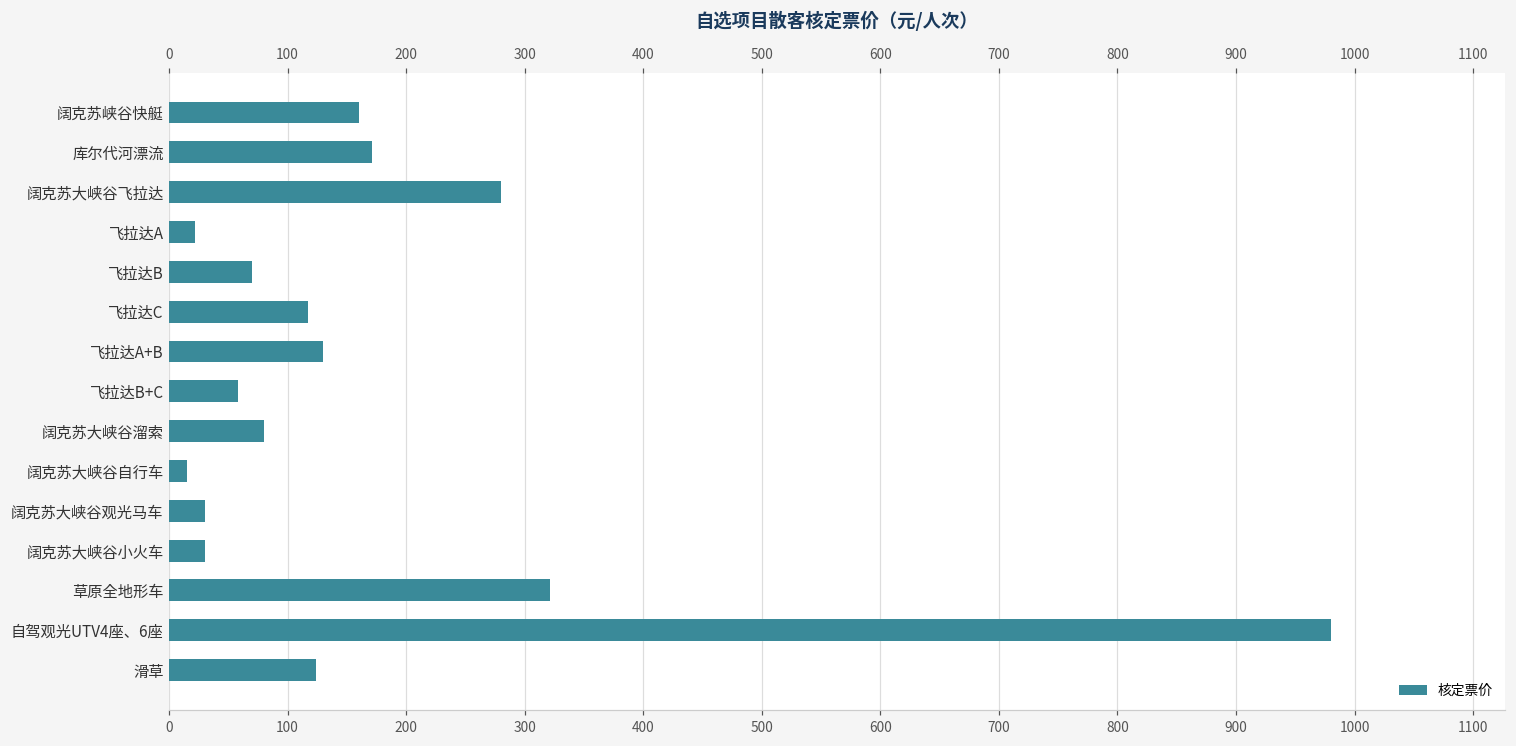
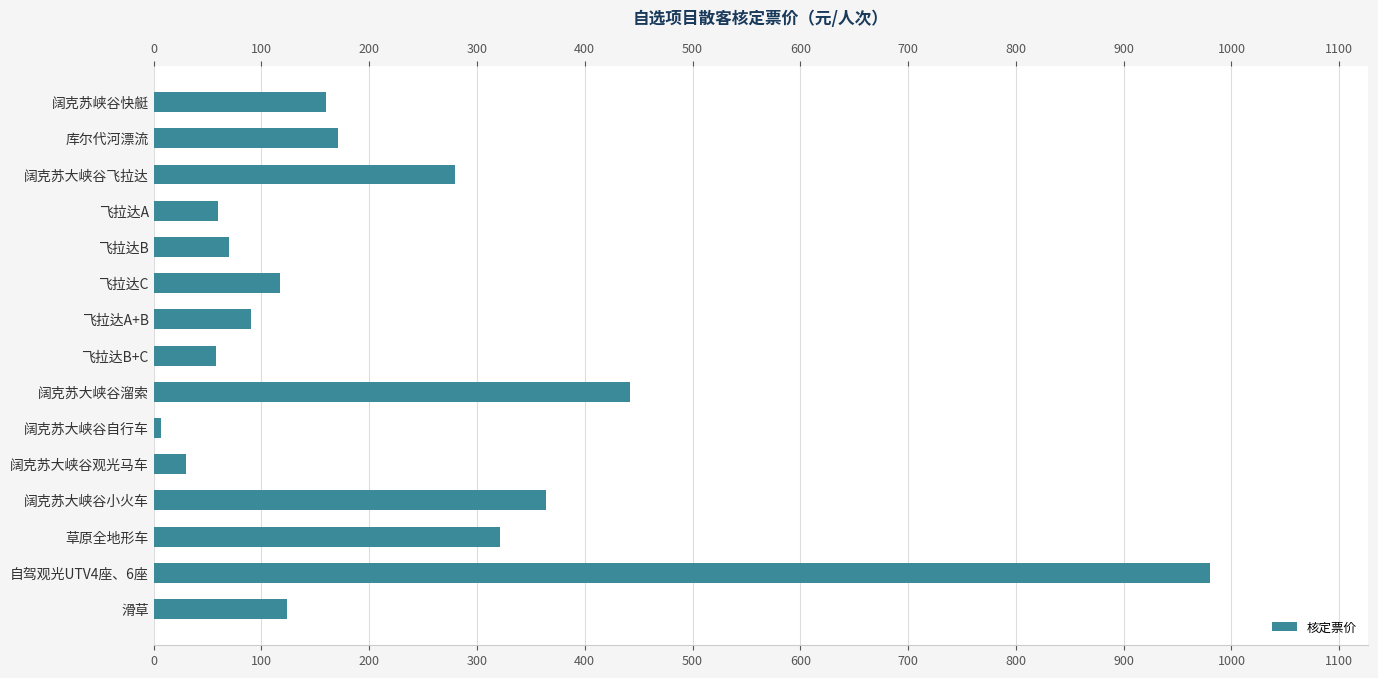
  {
    "阔克苏峡谷快艇": 160,
    "库尔代河漂流": 171,
    "阔克苏大峡谷飞拉达": 280,
-   "飞拉达A": 22,
+   "飞拉达A": 60,
    "飞拉达B": 70,
    "飞拉达C": 117,
-   "飞拉达A+B": 130,
+   "飞拉达A+B": 90,
    "飞拉达B+C": 58,
-   "阔克苏大峡谷溜索": 80,
-   "阔克苏大峡谷自行车": 15,
+   "阔克苏大峡谷溜索": 442,
+   "阔克苏大峡谷自行车": 7,
    "阔克苏大峡谷观光马车": 30,
-   "阔克苏大峡谷小火车": 30,
+   "阔克苏大峡谷小火车": 364,
    "草原全地形车": 321,
    "自驾观光UTV4座、6座": 980,
    "滑草": 124
  }
